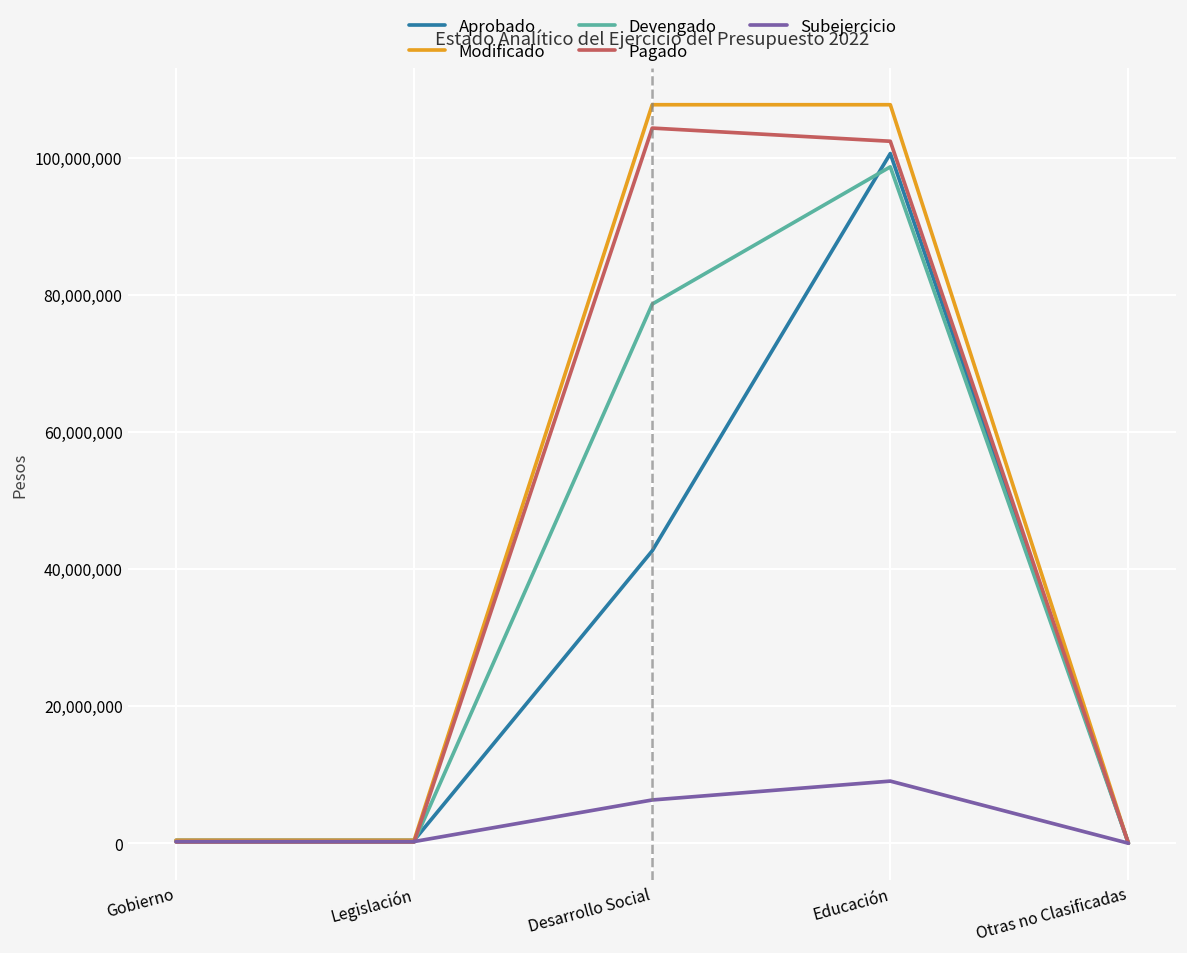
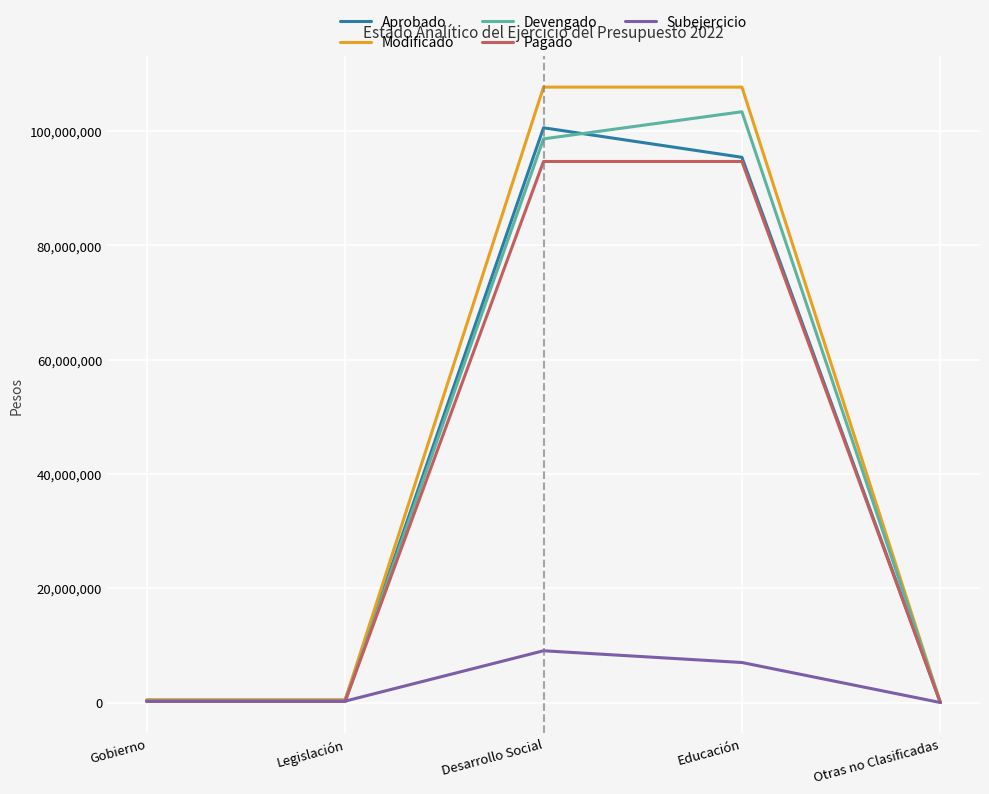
  {
    "Aprobado": {
-     "Desarrollo Social": "43,000,000",
-     "Educación": "101,000,000"
+     "Desarrollo Social": "101,000,000",
+     "Educación": "95,000,000"
    },
    "Modificado": {
      "Desarrollo Social": "108,000,000",
      "Educación": "108,000,000"
    },
    "Devengado": {
-     "Desarrollo Social": "79,000,000",
-     "Educación": "99,000,000"
+     "Desarrollo Social": "99,000,000",
+     "Educación": "103,000,000"
    },
    "Pagado": {
-     "Desarrollo Social": "104,000,000",
-     "Educación": "102,000,000"
+     "Desarrollo Social": "95,000,000",
+     "Educación": "95,000,000"
    },
    "Subejercicio": {
-     "Desarrollo Social": "6,000,000",
-     "Educación": "9,000,000"
+     "Desarrollo Social": "9,000,000",
+     "Educación": "7,000,000"
    }
  }
